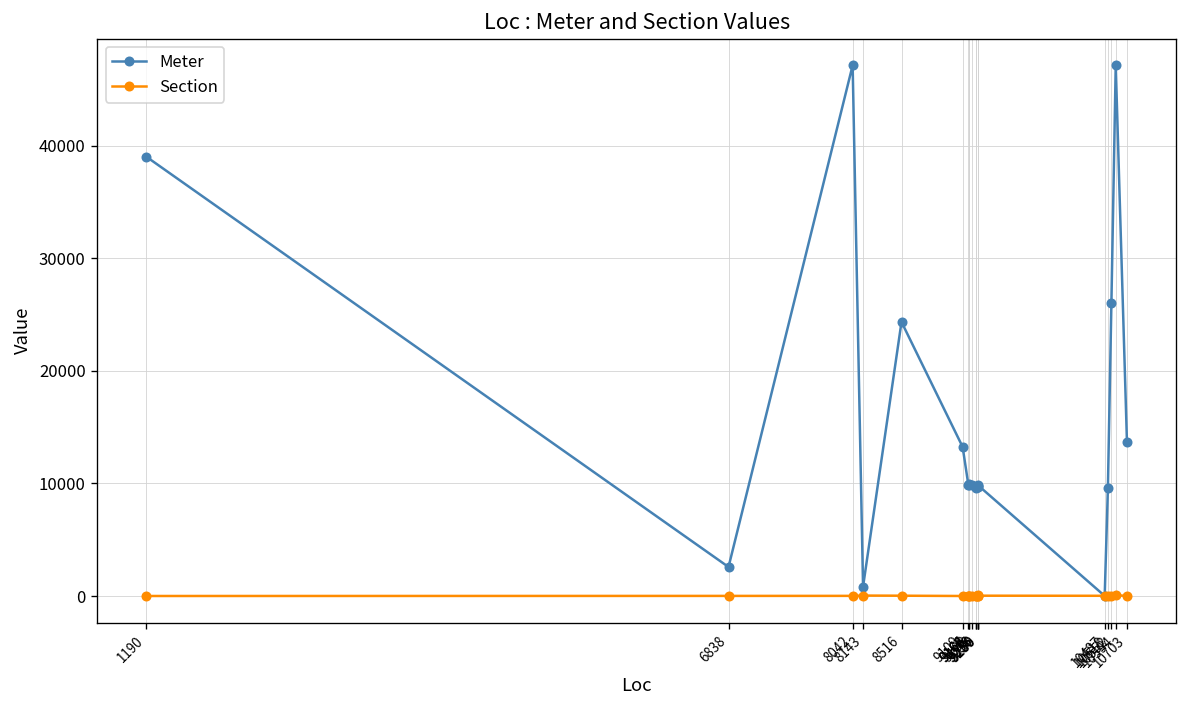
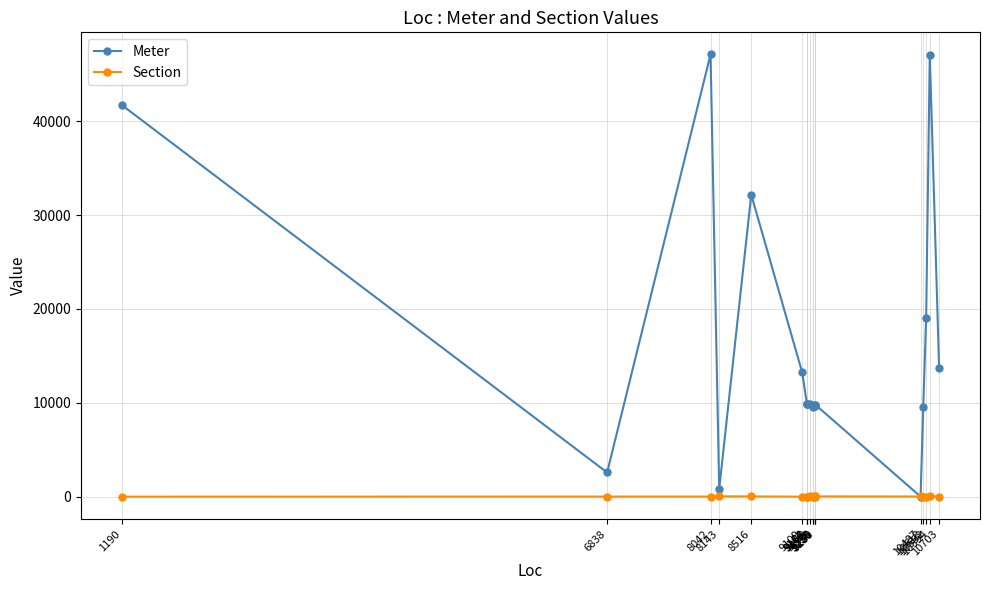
  {
    "Meter": {
-     "1190": 39000,
+     "1190": 42000,
      "6838": 3000,
      "8042": 47000,
      "8143": 1000,
-     "8516": 24000,
+     "8516": 32000,
      "9109": 13000,
      "9164": 10000,
      "9166": 10000,
      "9168": 10000,
      "9198": 10000,
      "9236": 10000,
      "9238": 10000,
      "9256": 10000,
      "9259": 10000,
      "9260": 10000,
      "10518": 10000,
-     "10552": 26000,
+     "10552": 19000,
      "10594": 47000,
      "10703": 14000
    },
    "Section": {
      "1190": 0,
      "6838": 0,
      "8042": 0,
      "8143": 0,
      "8516": 0,
      "9109": 0,
      "9164": 0,
      "9166": 0,
      "9168": 0,
      "9198": 0,
      "9236": 0,
      "9238": 0,
      "9256": 0,
      "9259": 0,
      "9260": 0,
      "10518": 0,
      "10552": 0,
      "10594": 0,
      "10703": 0
    }
  }
